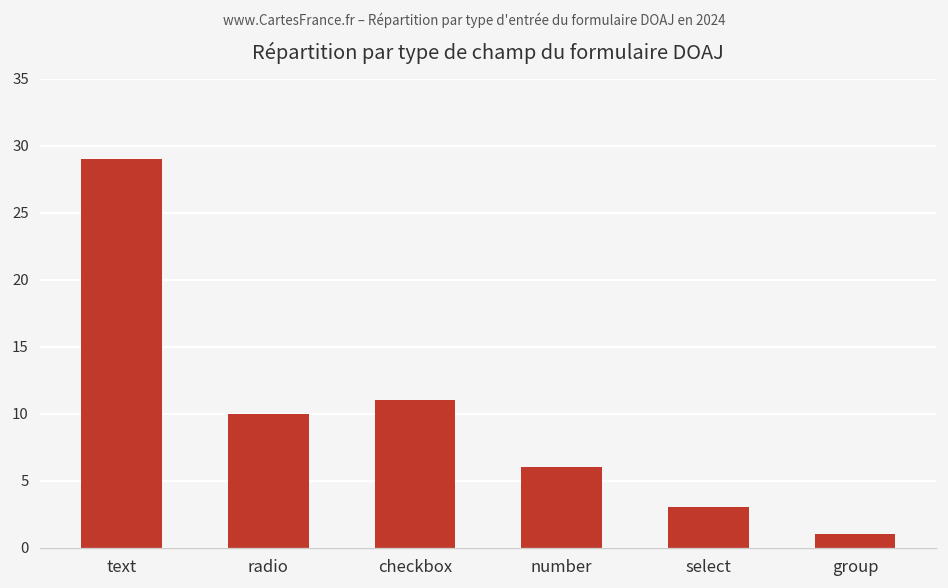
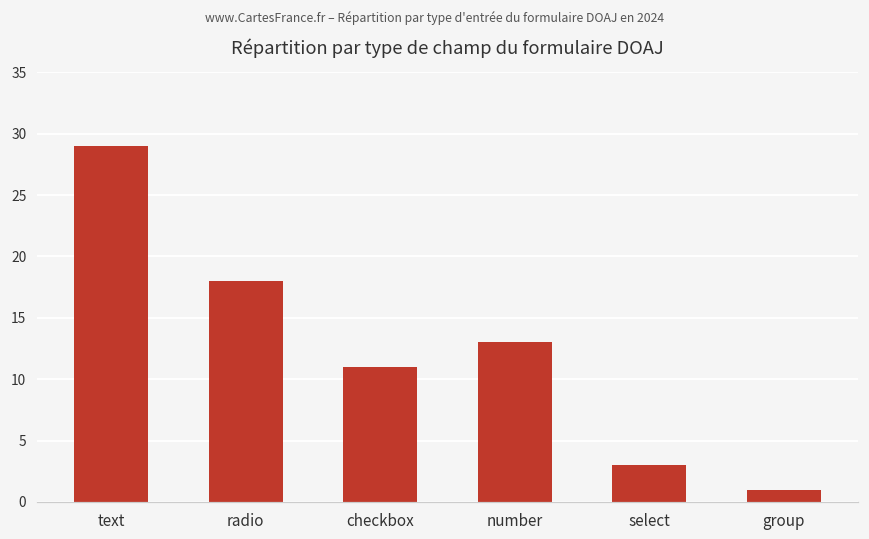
  {
    "text": 29,
-   "radio": 10,
+   "radio": 18,
    "checkbox": 11,
-   "number": 6,
+   "number": 13,
    "select": 3,
    "group": 1
  }
